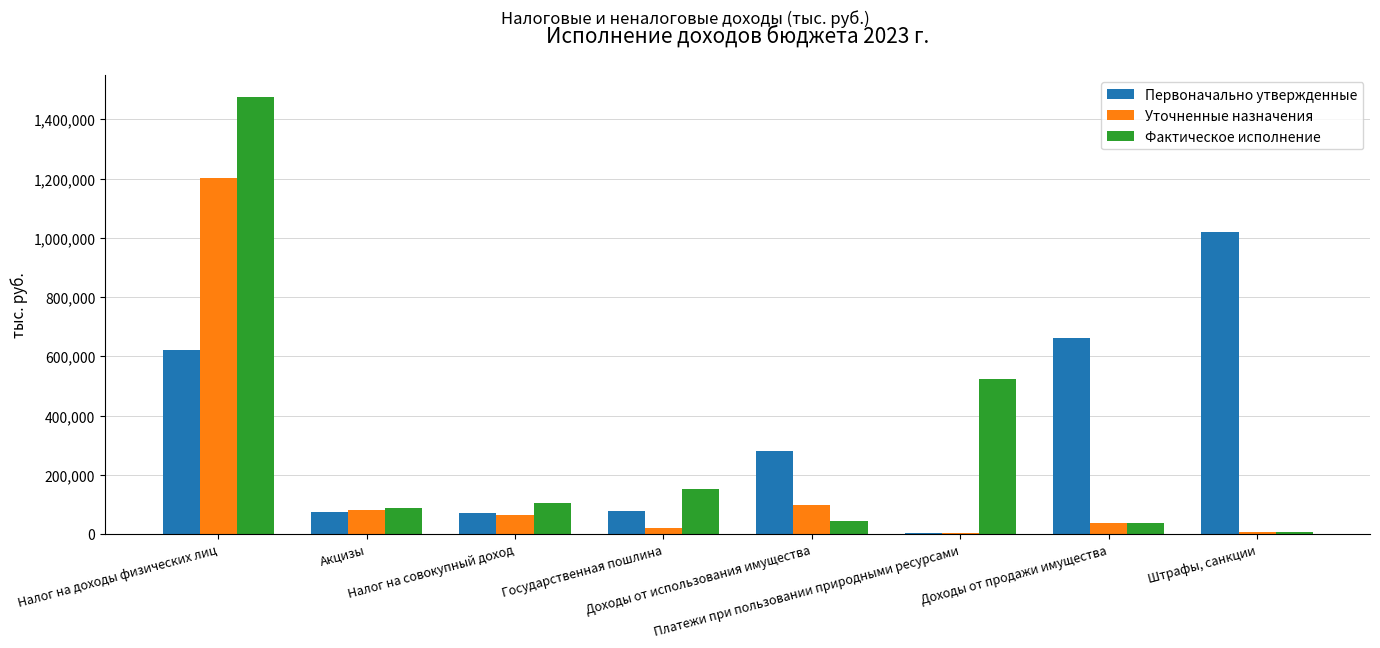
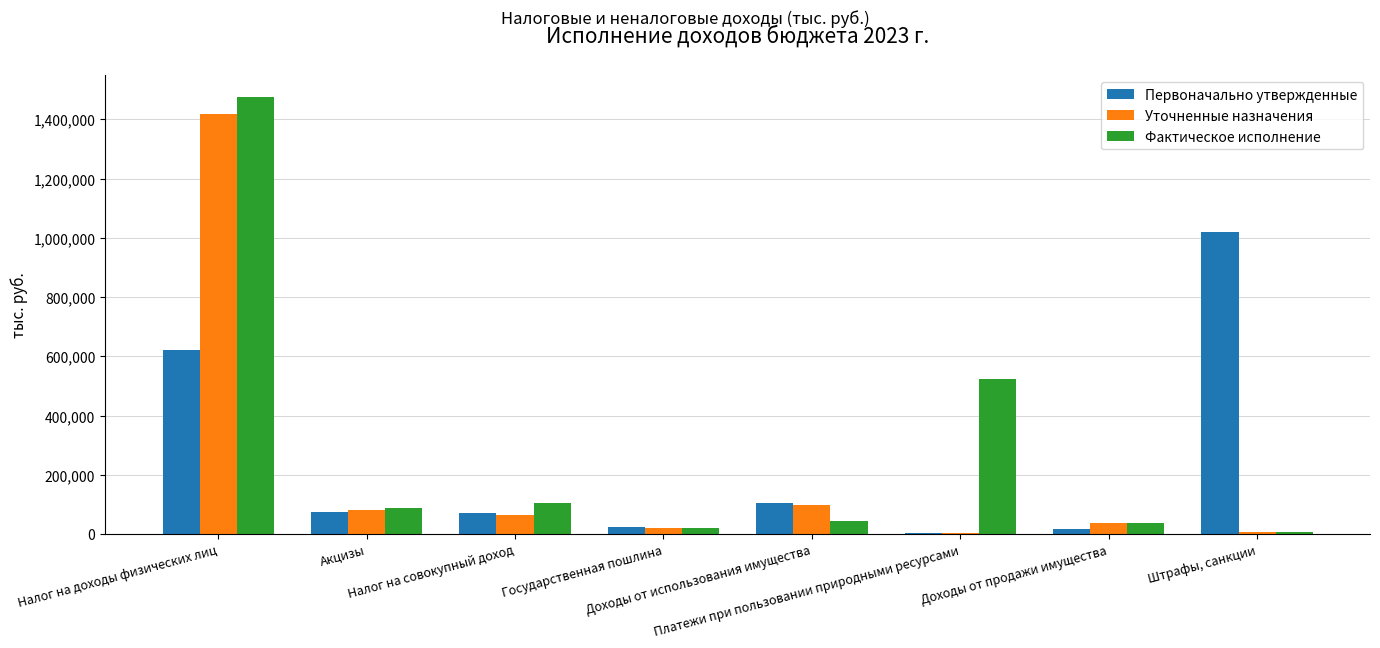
  {
    "Первоначально утвержденные": {
      "Налог на доходы физических лиц": "620,000",
      "Акцизы": "80,000",
      "Налог на совокупный доход": "70,000",
-     "Государственная пошлина": "80,000",
-     "Доходы от использования имущества": "280,000",
-     "Доходы от продажи имущества": "660,000",
+     "Государственная пошлина": "30,000",
+     "Доходы от использования имущества": "110,000",
+     "Доходы от продажи имущества": "20,000",
      "Штрафы, санкции": "1,020,000"
    },
    "Уточненные назначения": {
-     "Налог на доходы физических лиц": "1,200,000",
+     "Налог на доходы физических лиц": "1,420,000",
      "Акцизы": "80,000",
      "Налог на совокупный доход": "70,000",
      "Государственная пошлина": "20,000",
      "Доходы от использования имущества": "100,000",
      "Доходы от продажи имущества": "40,000"
    },
    "Фактическое исполнение": {
      "Налог на доходы физических лиц": "1,470,000",
      "Акцизы": "90,000",
      "Налог на совокупный доход": "100,000",
-     "Государственная пошлина": "150,000",
+     "Государственная пошлина": "20,000",
      "Доходы от использования имущества": "40,000",
      "Платежи при пользовании природными ресурсами": "520,000",
      "Доходы от продажи имущества": "40,000"
    }
  }
